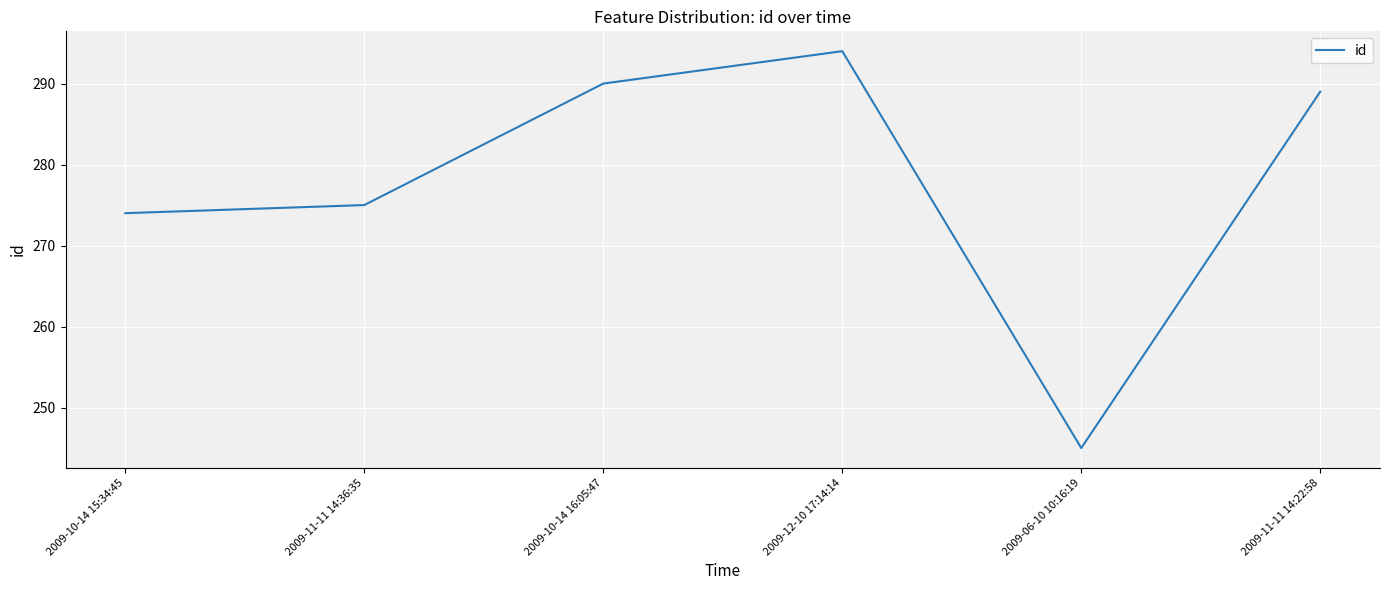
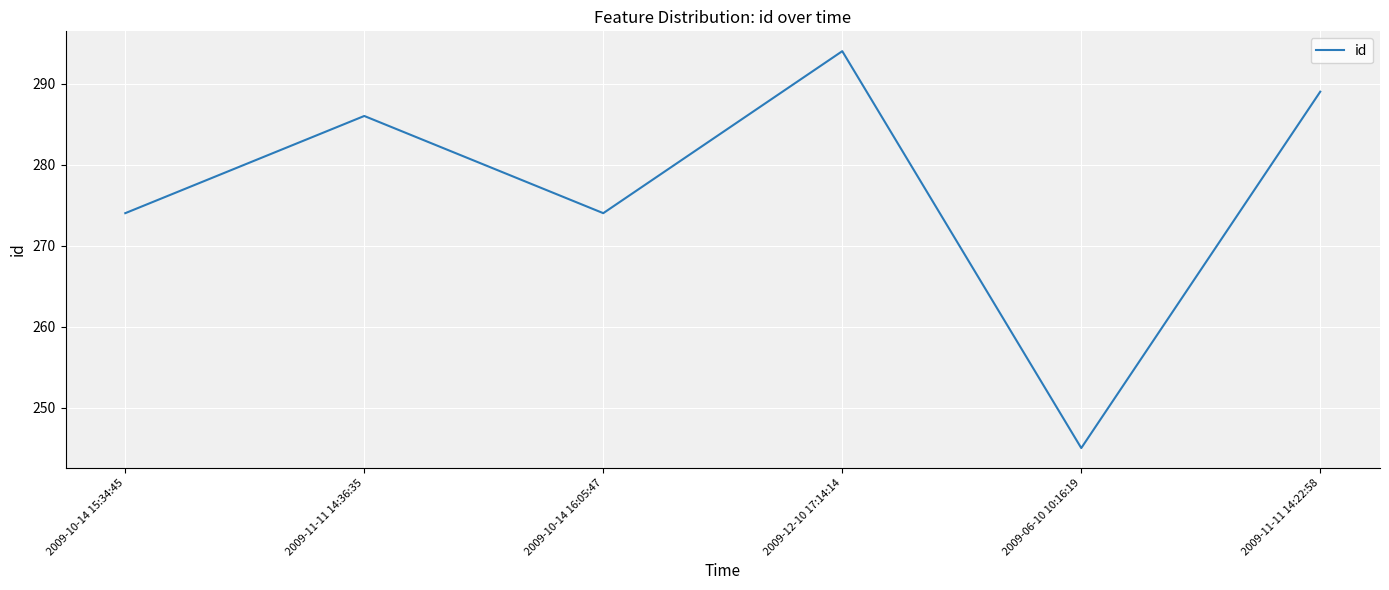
  {
    "2009-10-14 15:34:45": 274,
-   "2009-11-11 14:36:35": 275,
-   "2009-10-14 16:05:47": 290,
+   "2009-11-11 14:36:35": 286,
+   "2009-10-14 16:05:47": 274,
    "2009-12-10 17:14:14": 294,
    "2009-06-10 10:16:19": 245,
    "2009-11-11 14:22:58": 289
  }
